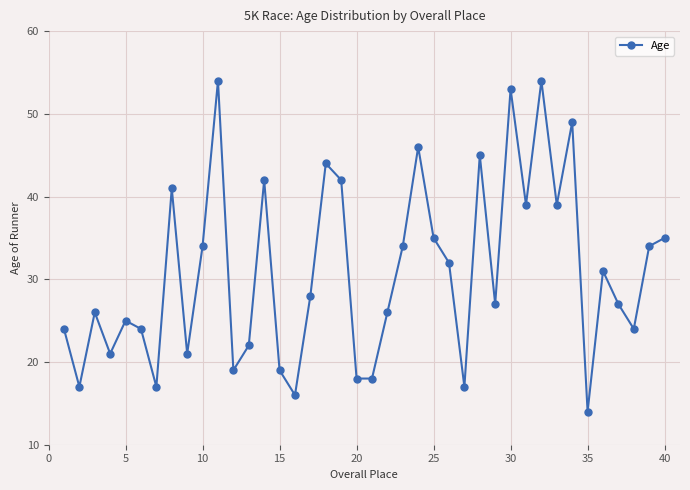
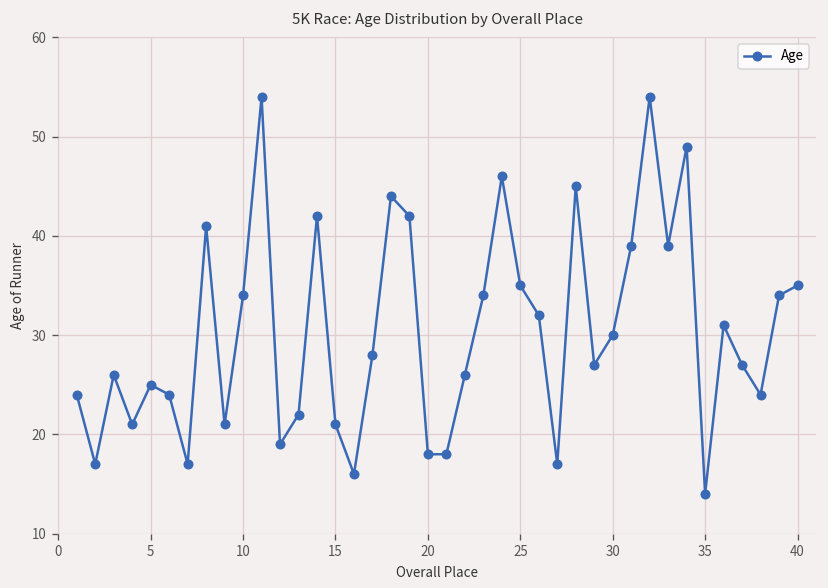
  {
    "5": 25,
    "10": 34,
-   "15": 19,
+   "15": 21,
    "20": 18,
    "25": 35,
-   "30": 53,
+   "30": 30,
    "35": 14,
    "40": 35
  }
